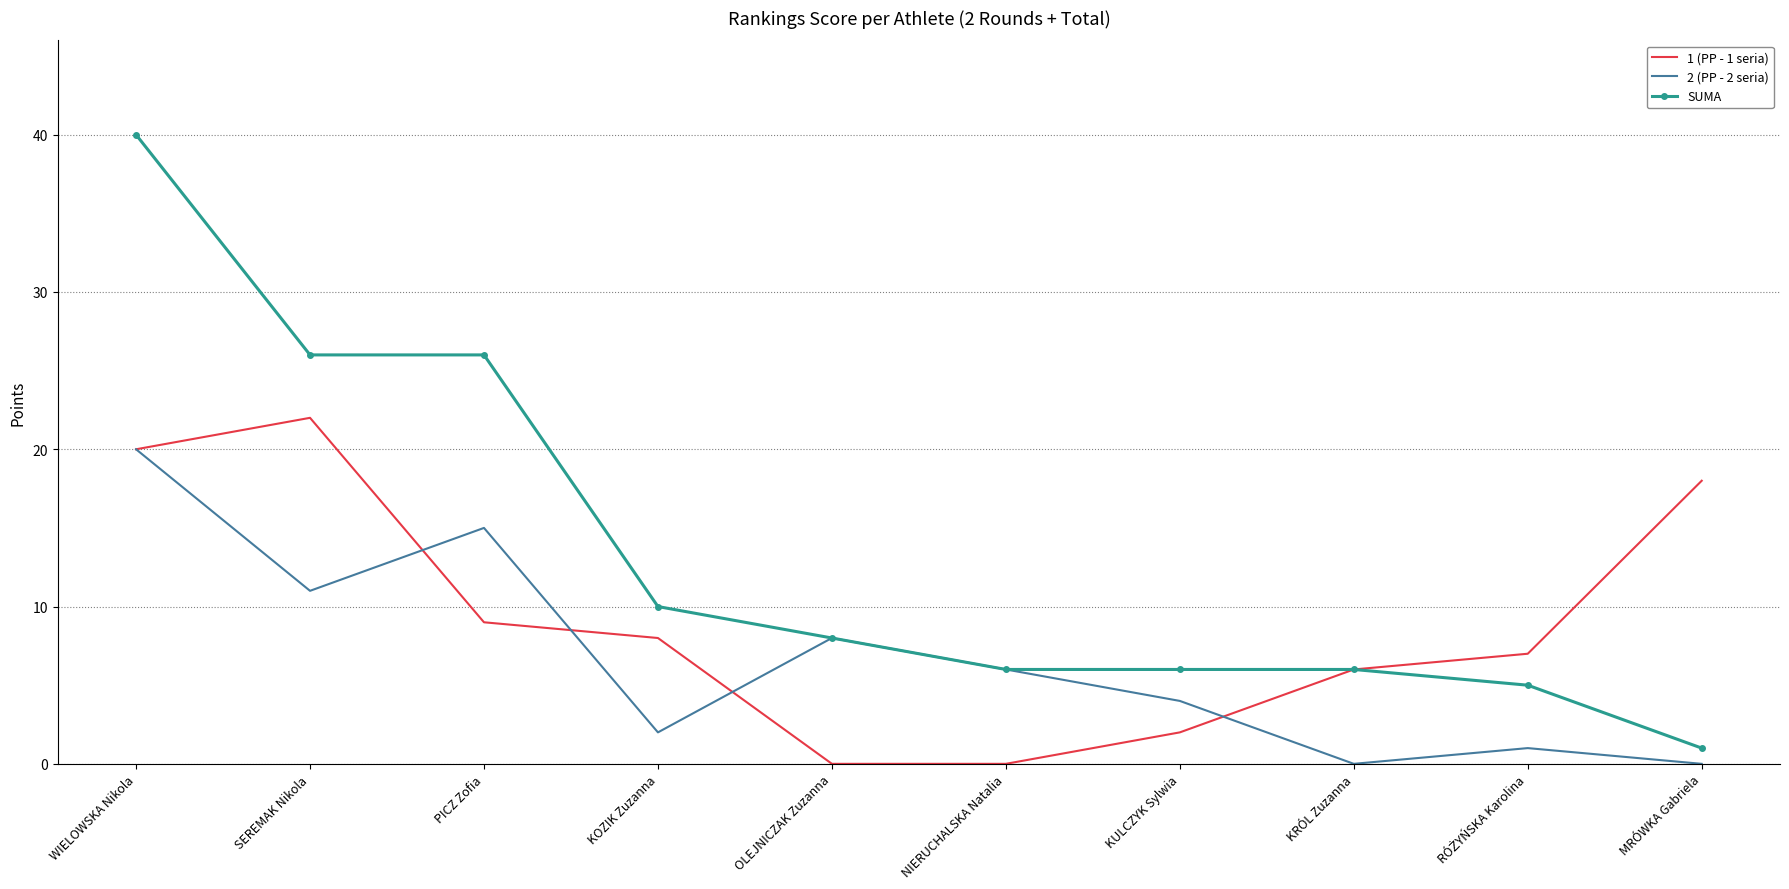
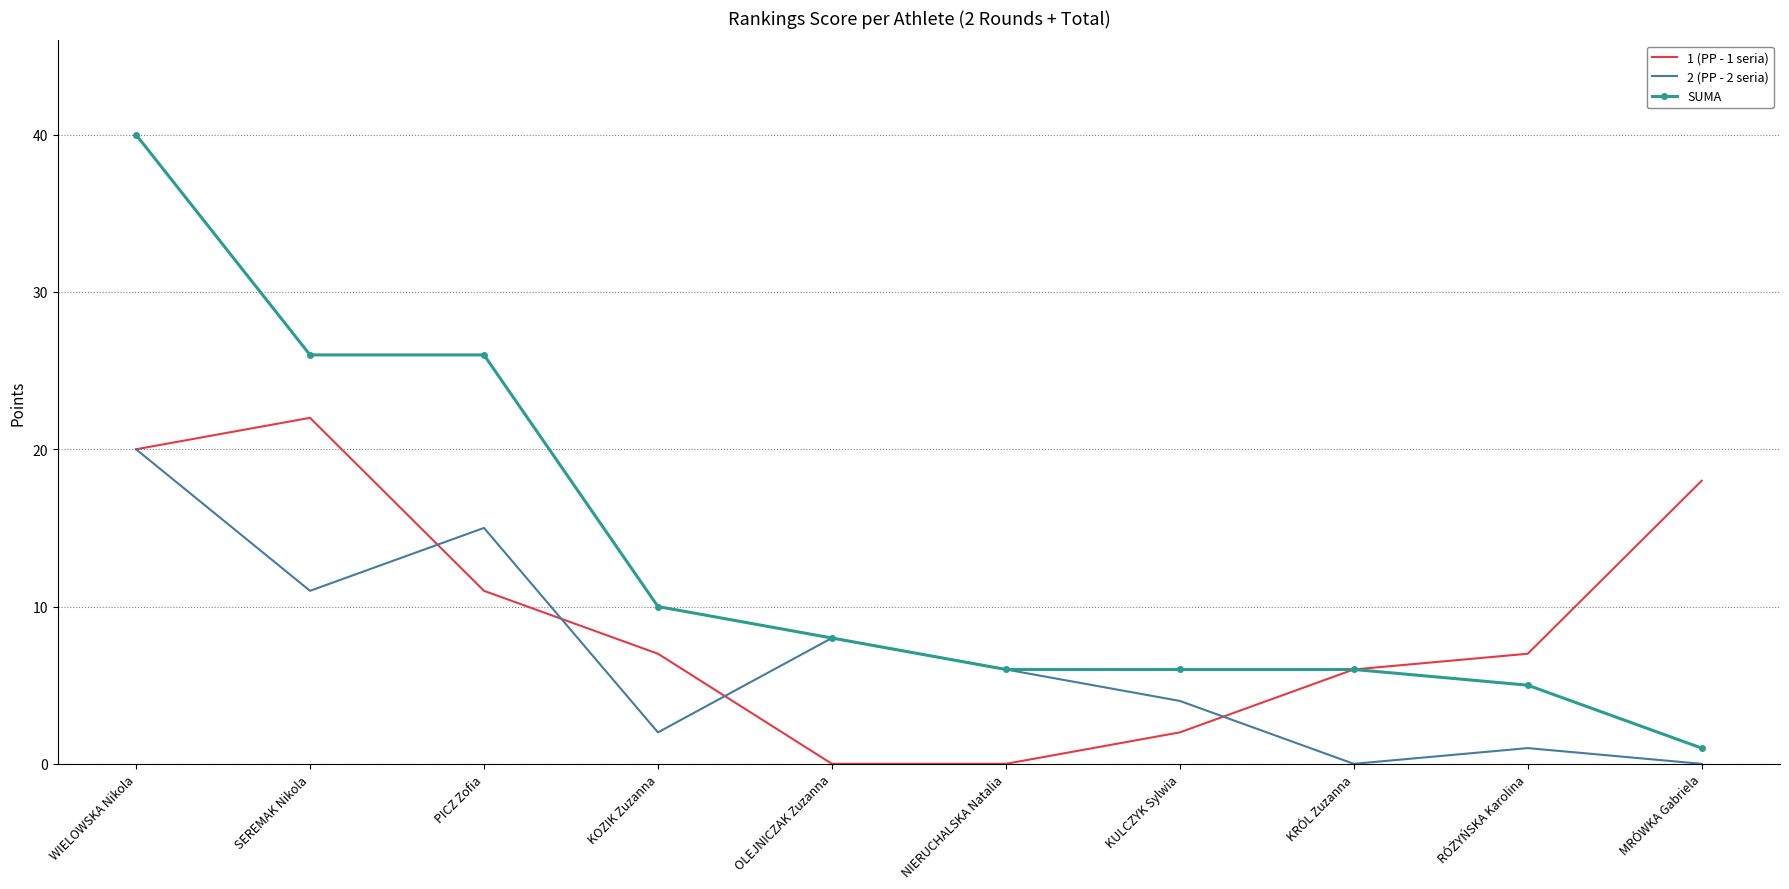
  {
    "1 (PP - 1 seria)": {
      "SEREMAK Nikola": 22,
-     "PICZ Zofia": 9,
-     "KOZIK Zuzanna": 8,
+     "PICZ Zofia": 11,
+     "KOZIK Zuzanna": 7,
      "OLEJNICZAK Zuzanna": 0,
      "NIERUCHALSKA Natalia": 0,
      "KULCZYK Sylwia": 2,
      "RÓŻYŃSKA Karolina": 7,
      "MRÓWKA Gabriela": 18
    }
  }
